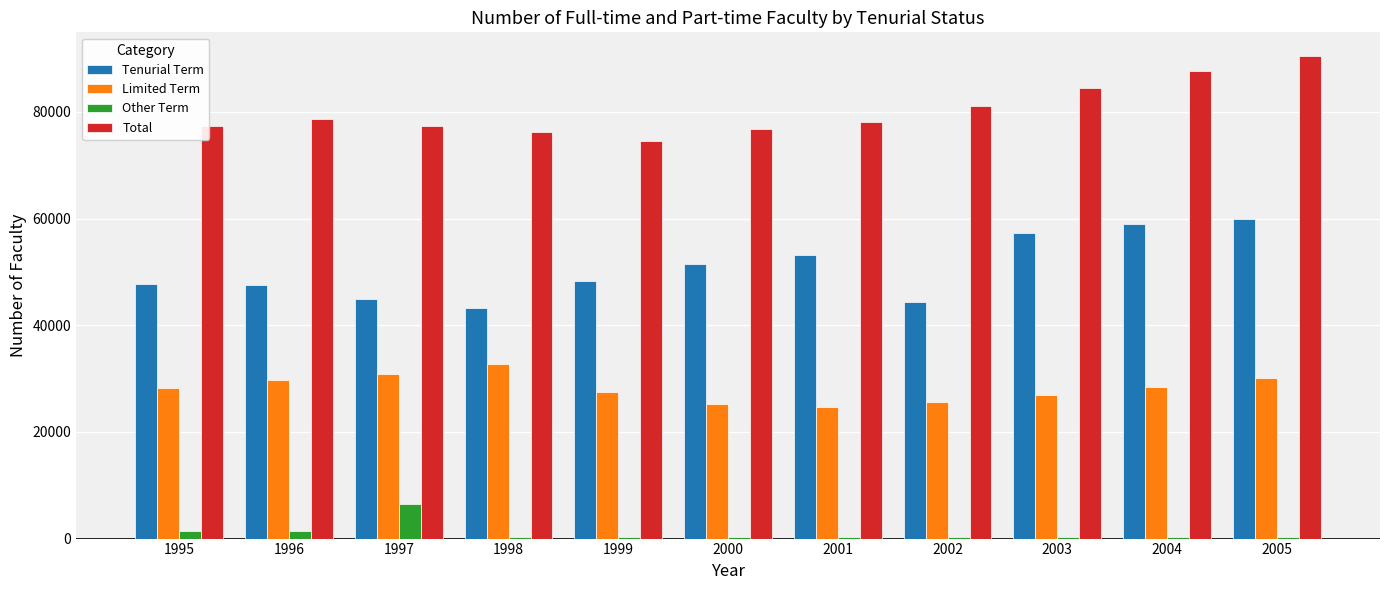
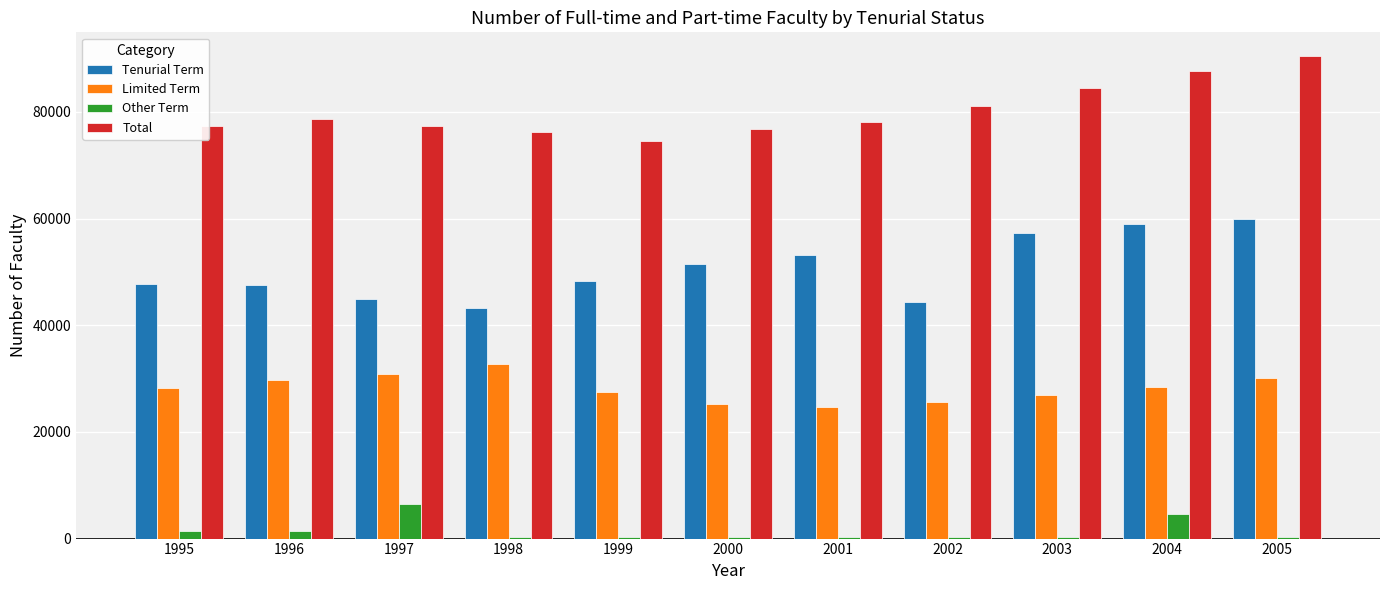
  {
    "Tenurial Term": {
      "1995": 48000,
      "1996": 48000,
      "1997": 45000,
      "1998": 43000,
      "1999": 48000,
      "2000": 51000,
      "2001": 53000,
      "2002": 44000,
      "2003": 57000,
      "2004": 59000,
      "2005": 60000
    },
    "Limited Term": {
      "1995": 28000,
      "1996": 30000,
      "1997": 31000,
      "1998": 33000,
      "1999": 28000,
      "2000": 25000,
      "2001": 25000,
      "2002": 26000,
      "2003": 27000,
      "2004": 28000,
      "2005": 30000
    },
    "Other Term": {
      "1995": 1000,
      "1996": 1000,
      "1997": 6000,
-     "2004": 0
+     "2004": 5000
    },
    "Total": {
      "1995": 77000,
      "1996": 79000,
      "1997": 77000,
      "1998": 76000,
      "1999": 74000,
      "2000": 77000,
      "2001": 78000,
      "2002": 81000,
      "2003": 84000,
      "2004": 88000,
      "2005": 90000
    }
  }
